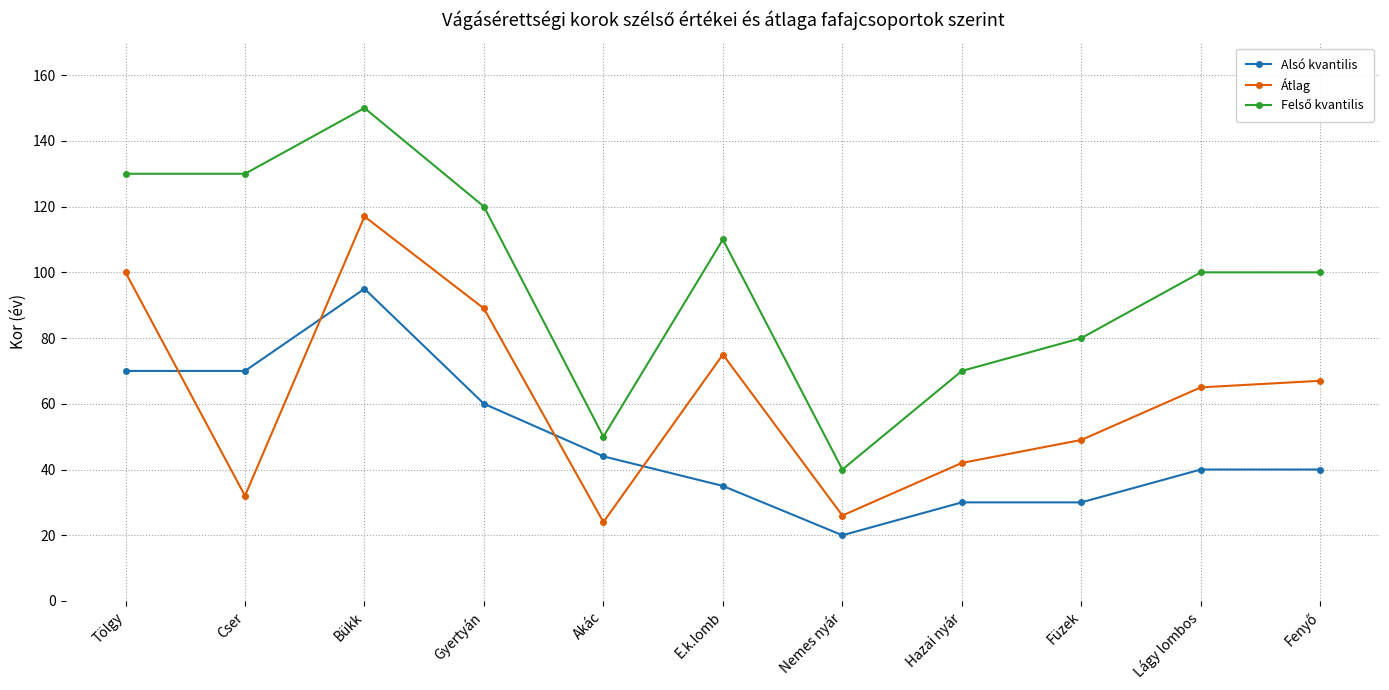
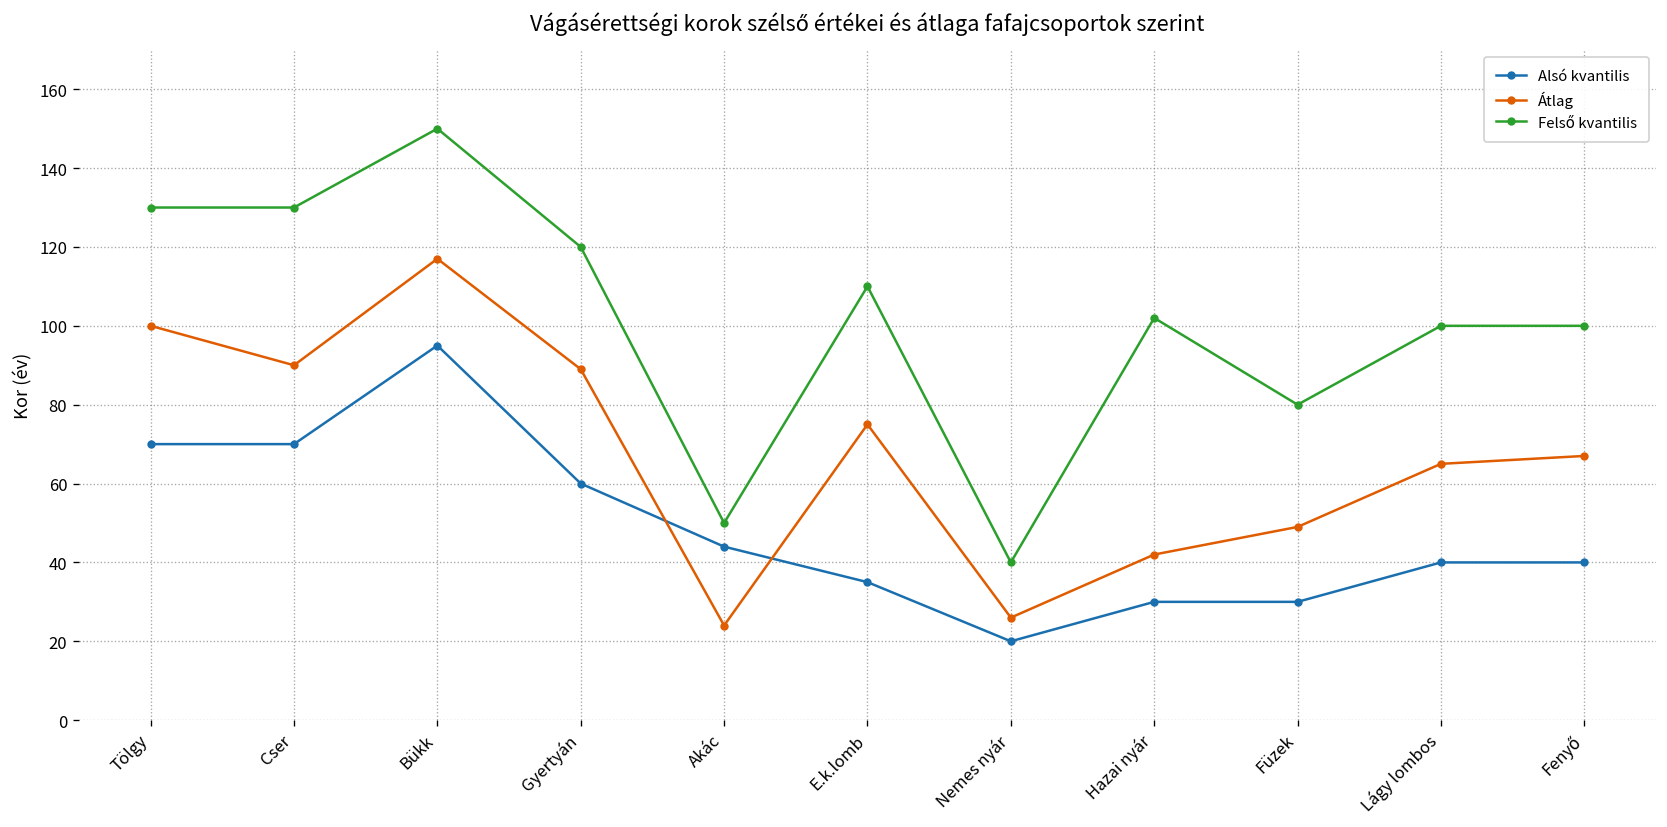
  {
    "Alsó kvantilis": {
      "Tölgy": 70,
      "Cser": 70,
      "Bükk": 95,
      "Gyertyán": 60,
      "Akác": 44,
      "E.k.lomb": 35,
      "Nemes nyár": 20,
      "Hazai nyár": 30,
      "Füzek": 30,
      "Lágy lombos": 40,
      "Fenyő": 40
    },
    "Átlag": {
      "Tölgy": 100,
-     "Cser": 32,
+     "Cser": 90,
      "Bükk": 117,
      "Gyertyán": 89,
      "Akác": 24,
      "E.k.lomb": 75,
      "Nemes nyár": 26,
      "Hazai nyár": 42,
      "Füzek": 49,
      "Lágy lombos": 65,
      "Fenyő": 67
    },
    "Felső kvantilis": {
      "Tölgy": 130,
      "Cser": 130,
      "Bükk": 150,
      "Gyertyán": 120,
      "Akác": 50,
      "E.k.lomb": 110,
      "Nemes nyár": 40,
-     "Hazai nyár": 70,
+     "Hazai nyár": 102,
      "Füzek": 80,
      "Lágy lombos": 100,
      "Fenyő": 100
    }
  }
